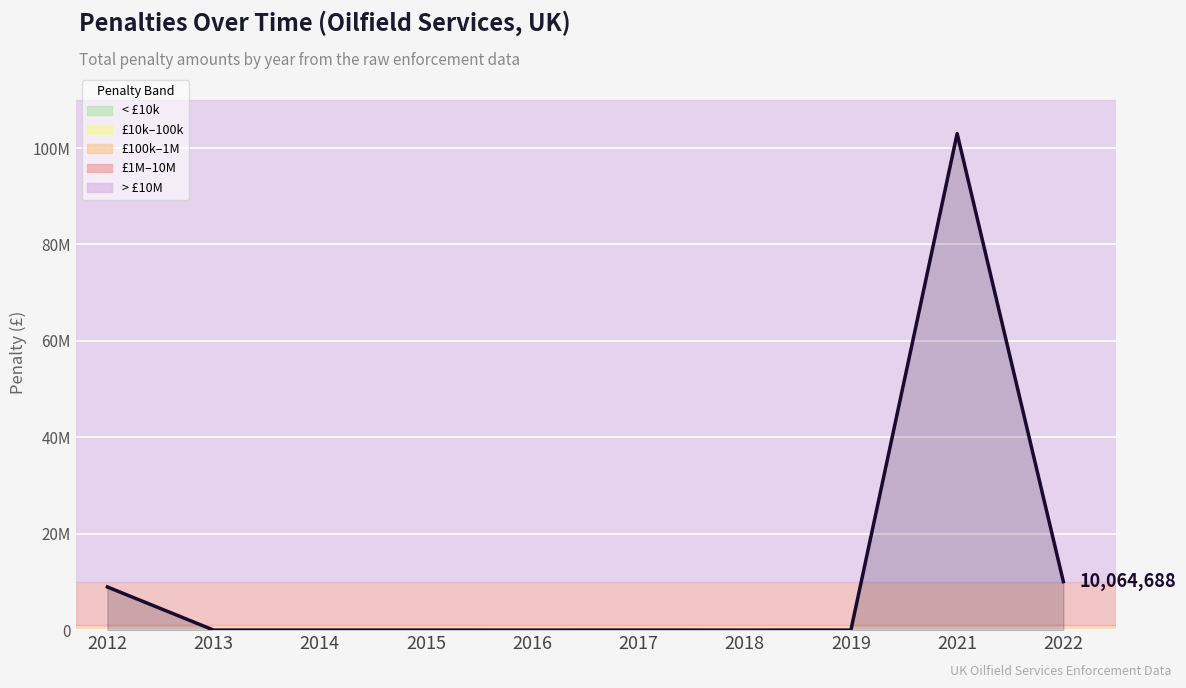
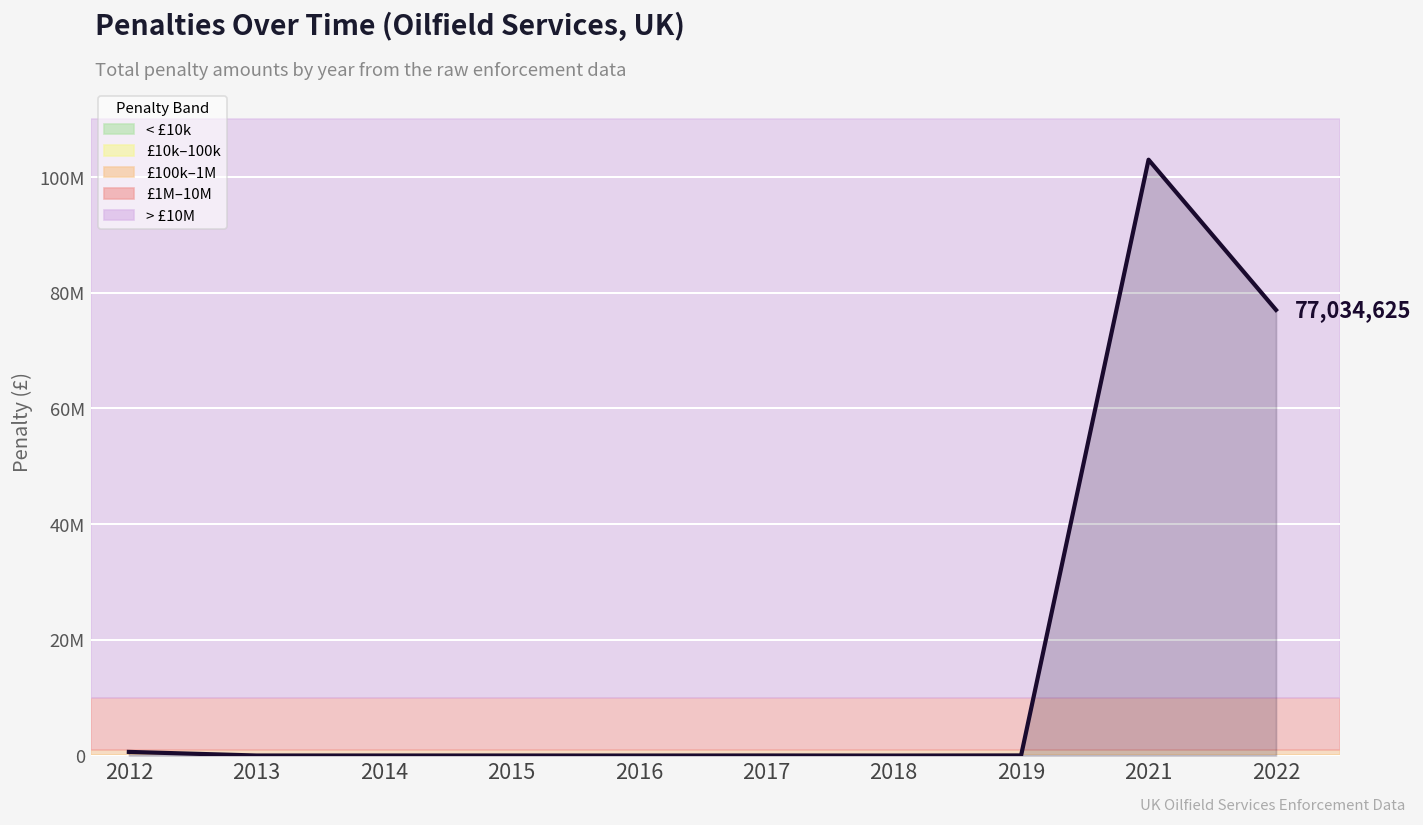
  {
-   "2012": "9000000",
-   "2022": "10,064,688"
+   "2012": "1000000",
+   "2022": "77,034,625"
  }
